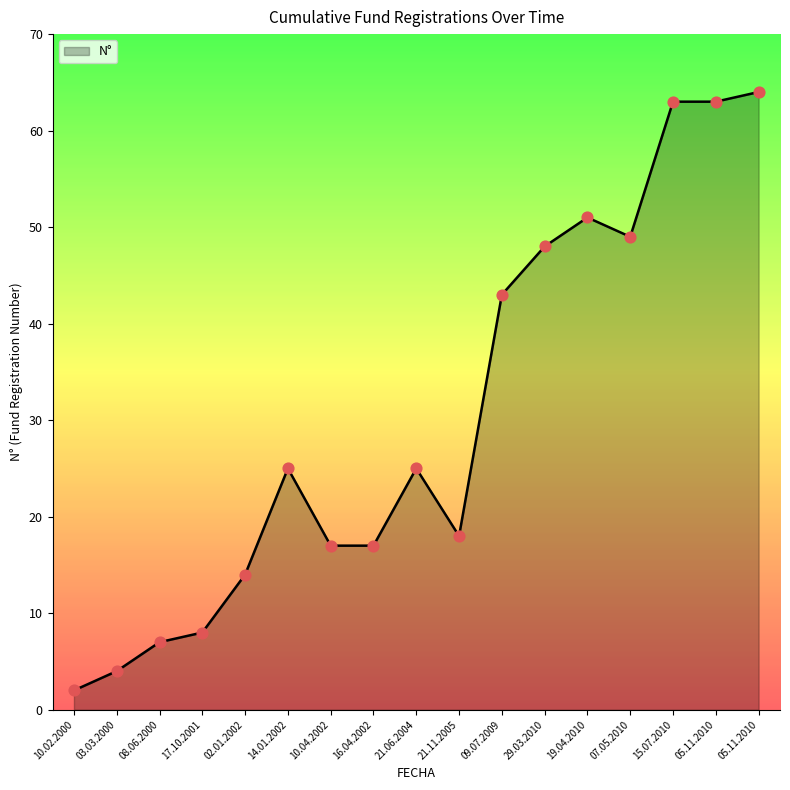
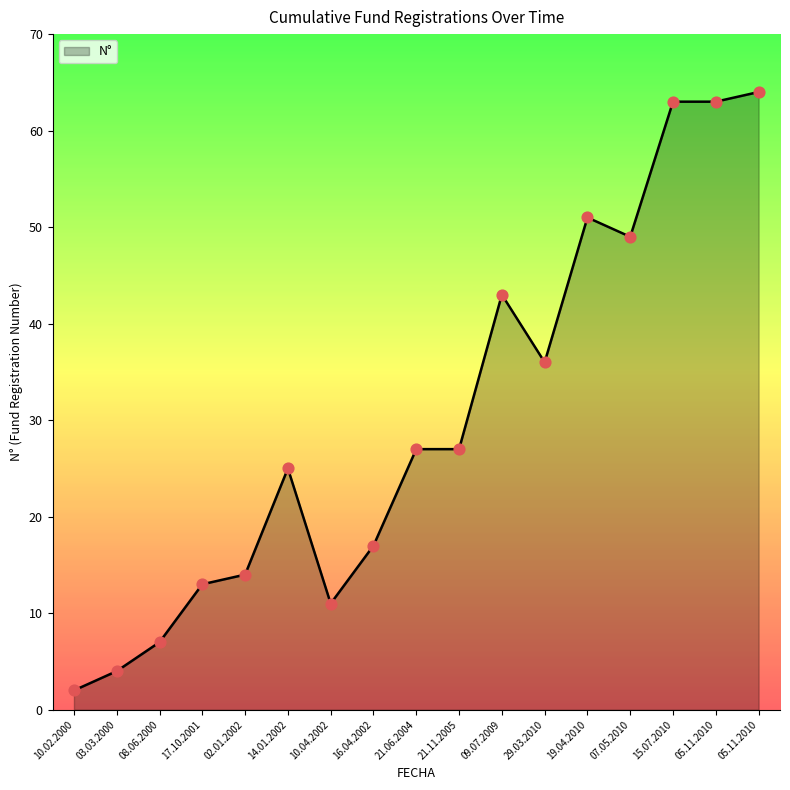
  {
    "10.02.2000": 2,
    "03.03.2000": 4,
    "08.06.2000": 7,
-   "17.10.2001": 8,
+   "17.10.2001": 13,
    "02.01.2002": 14,
    "14.01.2002": 25,
-   "10.04.2002": 17,
+   "10.04.2002": 11,
    "16.04.2002": 17,
-   "21.06.2004": 25,
-   "21.11.2005": 18,
+   "21.06.2004": 27,
+   "21.11.2005": 27,
    "09.07.2009": 43,
-   "29.03.2010": 48,
+   "29.03.2010": 36,
    "19.04.2010": 51,
    "07.05.2010": 49,
    "15.07.2010": 63
  }
